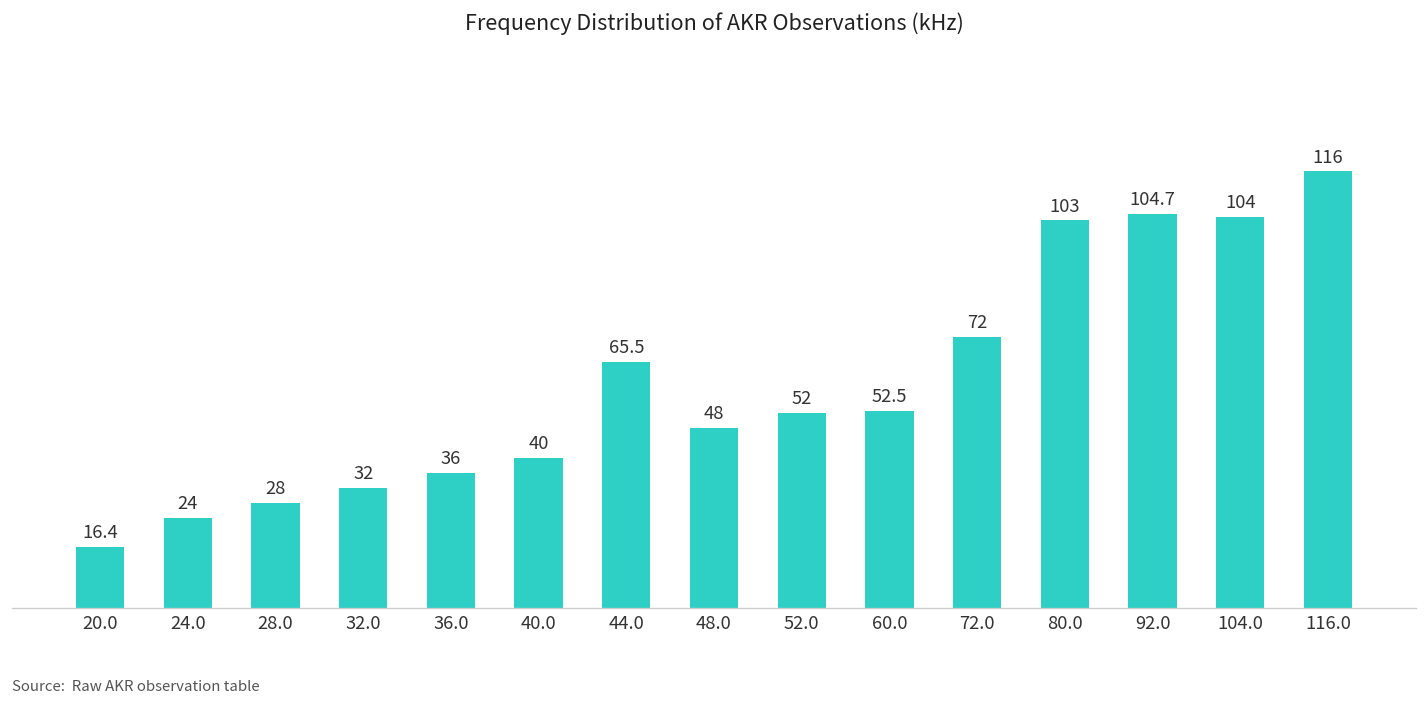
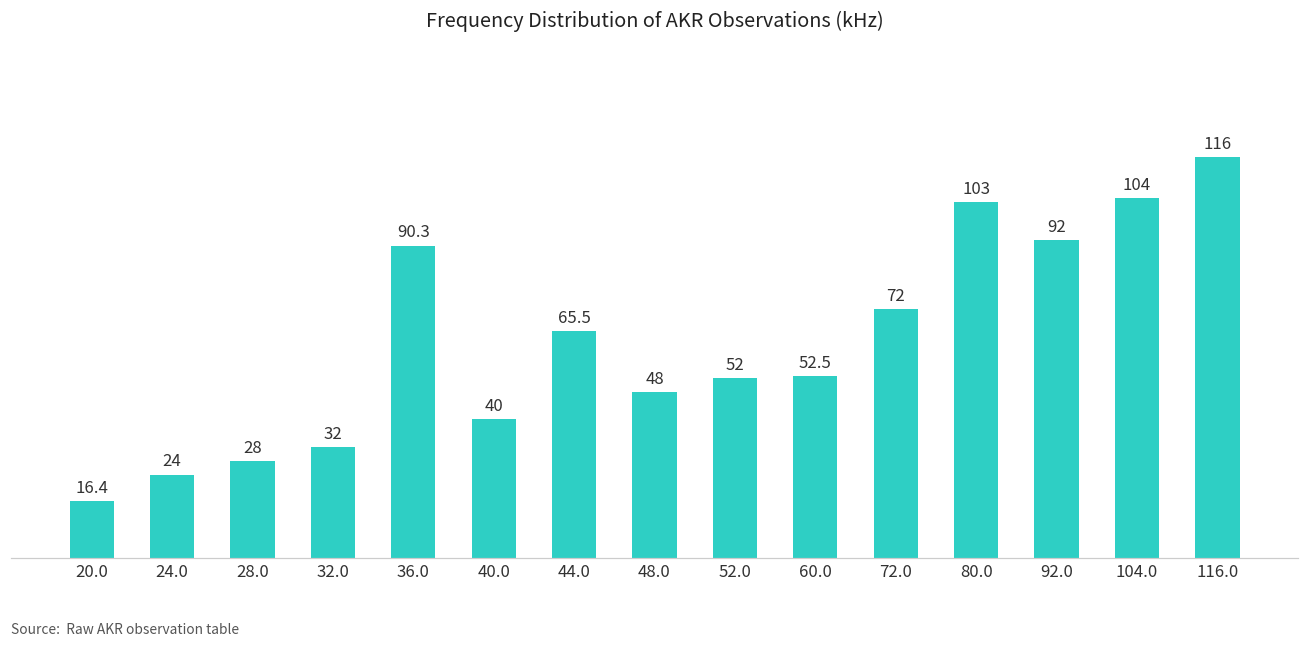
  {
    "20.0": 16.4,
    "24.0": 24,
    "28.0": 28,
    "32.0": 32,
-   "36.0": 36,
+   "36.0": 90.3,
    "40.0": 40,
    "44.0": 65.5,
    "48.0": 48,
    "52.0": 52,
    "60.0": 52.5,
    "72.0": 72,
    "80.0": 103,
-   "92.0": 104.7,
+   "92.0": 92,
    "104.0": 104,
    "116.0": 116
  }
